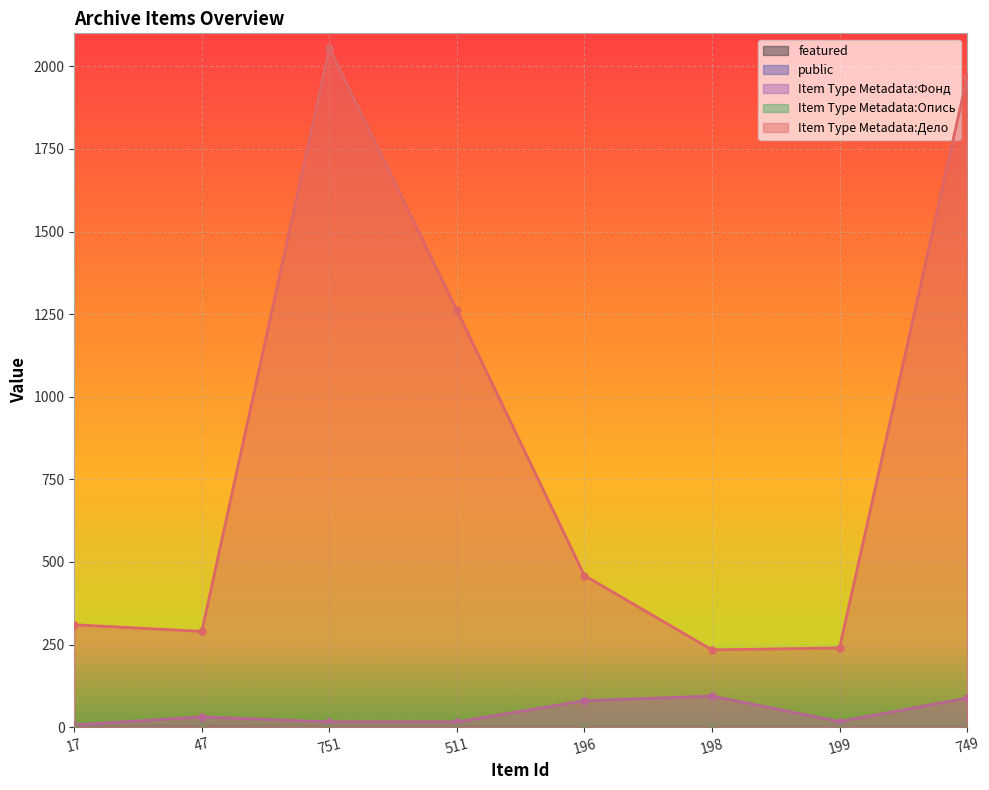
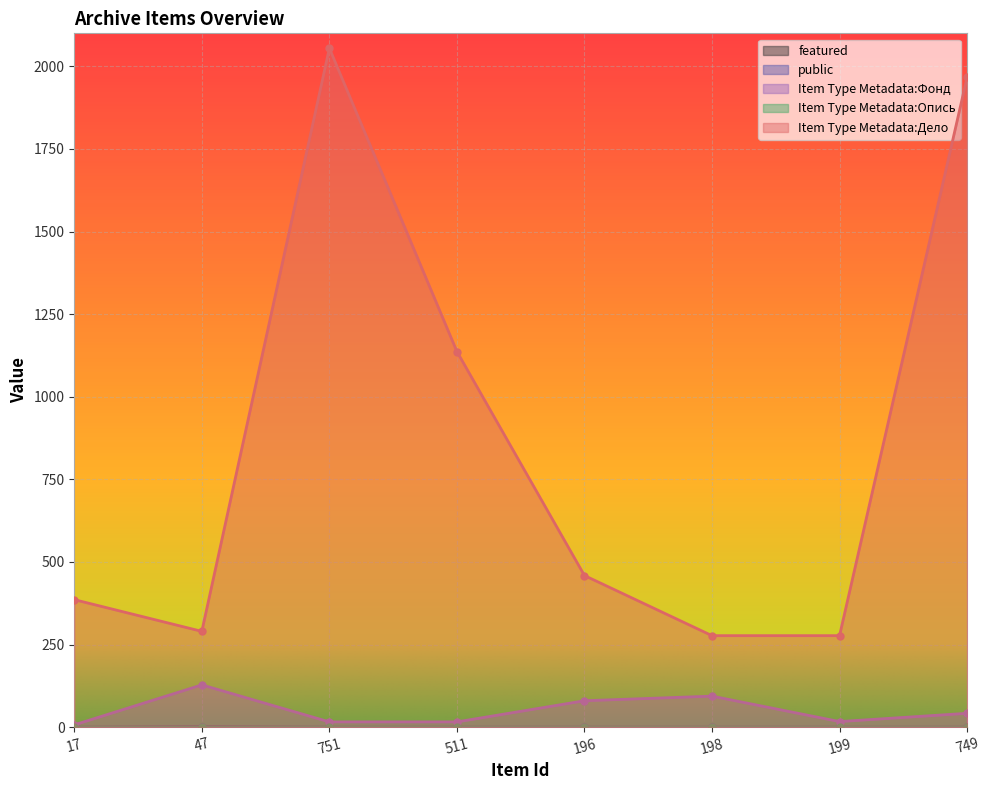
  {
    "Item Type Metadata:Опись": {
      "47": 0,
      "751": 0,
      "511": 0,
      "196": 0,
      "198": 0,
      "199": 0,
      "749": 0
    },
    "Item Type Metadata:Фонд": {
-     "47": 30,
+     "47": 130,
      "751": 20,
      "511": 20,
      "196": 80,
      "198": 90,
      "199": 20,
-     "749": 90
+     "749": 40
    },
    "Item Type Metadata:Дело": {
-     "17": 310,
+     "17": 390,
      "47": 290,
      "751": 2060,
-     "511": 1260,
+     "511": 1140,
      "196": 460,
-     "198": 230,
-     "199": 240,
+     "198": 280,
+     "199": 280,
      "749": 1970
    }
  }
